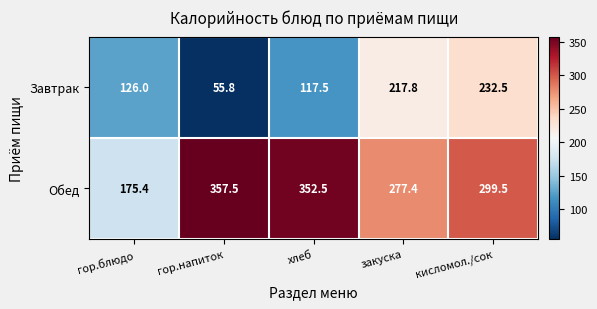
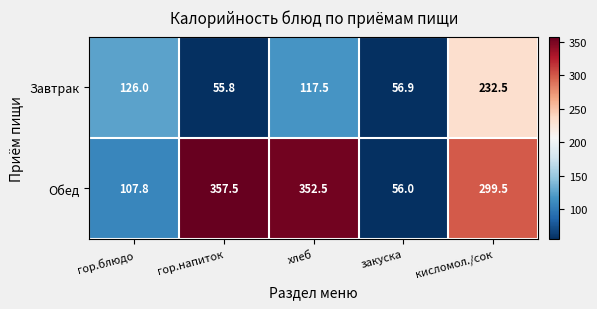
  {
    "Завтрак": {
      "гор.блюдо": 126.0,
      "гор.напиток": 55.8,
      "хлеб": 117.5,
-     "закуска": 217.8,
+     "закуска": 56.9,
      "кисломол./сок": 232.5
    },
    "Обед": {
-     "гор.блюдо": 175.4,
+     "гор.блюдо": 107.8,
      "гор.напиток": 357.5,
      "хлеб": 352.5,
-     "закуска": 277.4,
+     "закуска": 56.0,
      "кисломол./сок": 299.5
    }
  }
